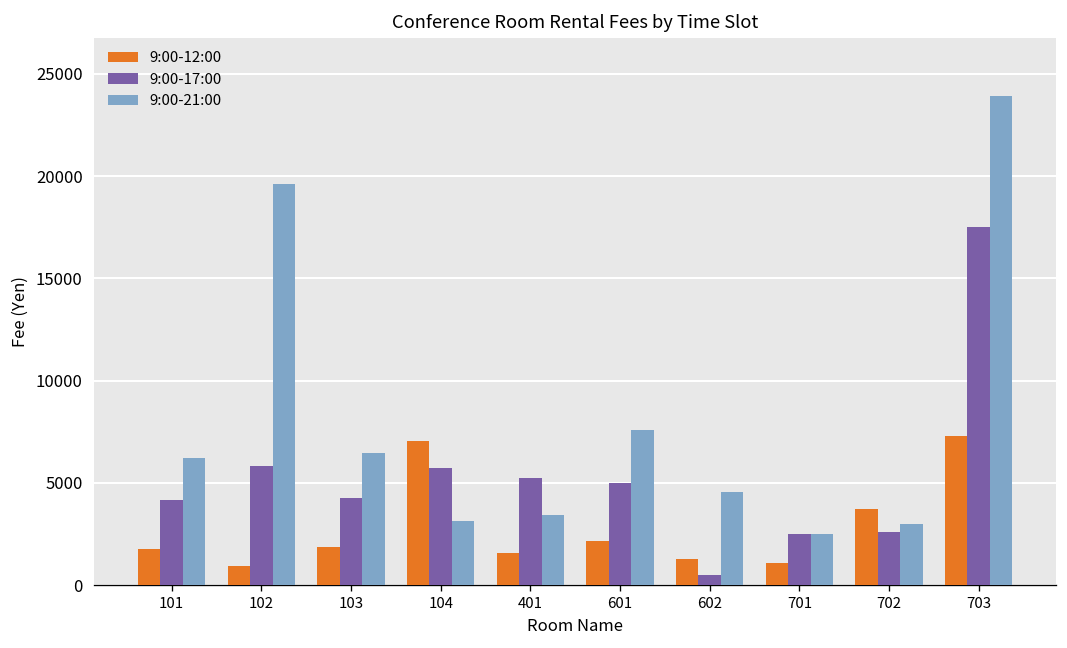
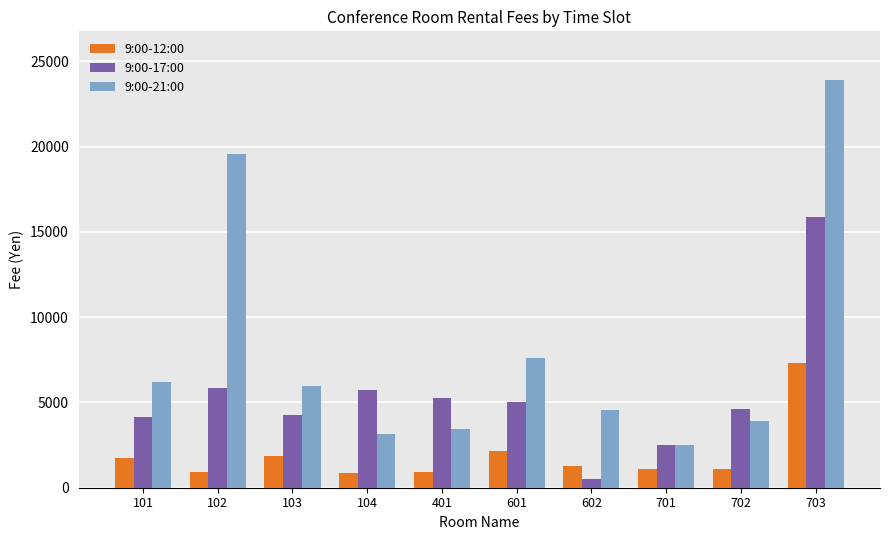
  {
    "9:00-12:00": {
      "101": 1800,
      "102": 1000,
      "103": 1900,
-     "104": 7100,
-     "401": 1600,
+     "104": 900,
+     "401": 1000,
      "601": 2200,
      "602": 1300,
      "701": 1100,
-     "702": 3700,
+     "702": 1100,
      "703": 7300
    },
    "9:00-17:00": {
      "101": 4200,
      "102": 5800,
      "103": 4300,
      "104": 5700,
      "401": 5300,
      "601": 5000,
      "602": 500,
      "701": 2500,
-     "702": 2600,
-     "703": 17500
+     "702": 4600,
+     "703": 15900
    },
    "9:00-21:00": {
      "101": 6200,
      "102": 19600,
-     "103": 6500,
+     "103": 5900,
      "104": 3200,
      "401": 3500,
      "601": 7600,
      "602": 4600,
      "701": 2500,
-     "702": 3000,
+     "702": 3900,
      "703": 23900
    }
  }
